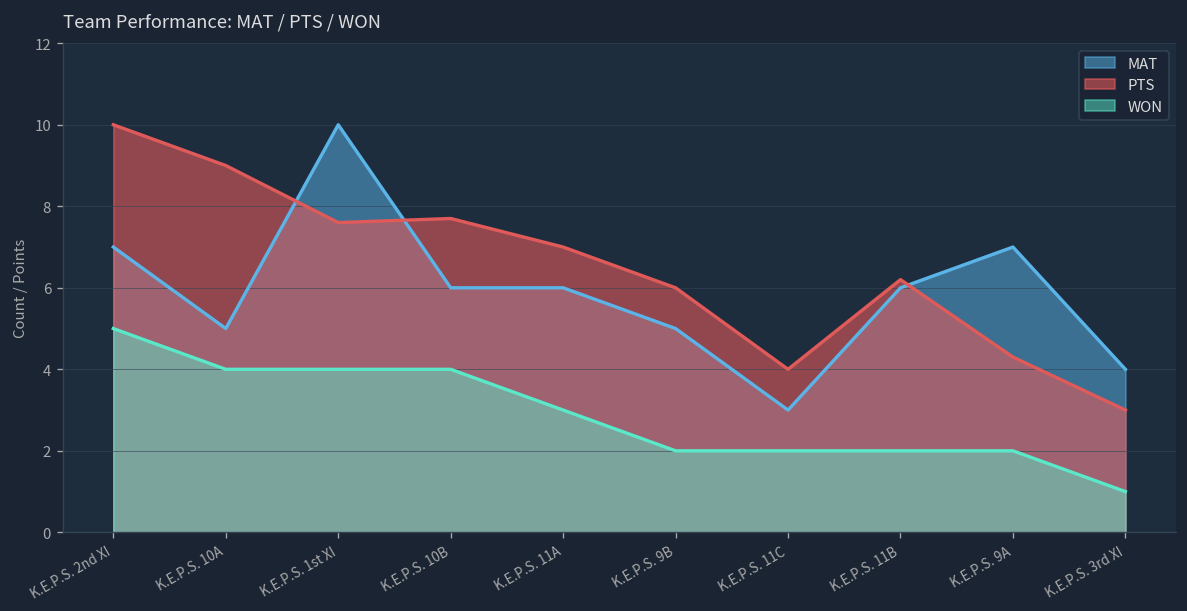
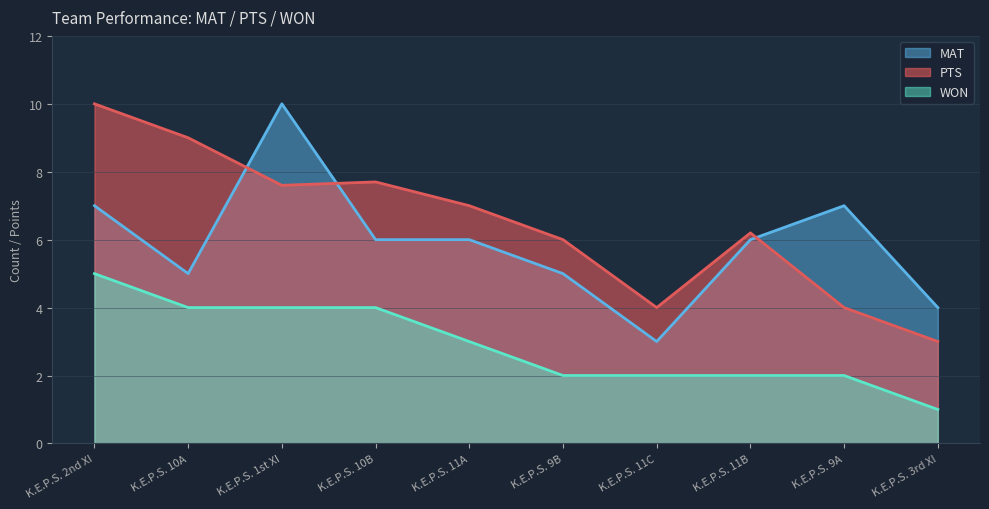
  {
    "PTS": {
      "K.E.P.S. 2nd XI": 10.0,
      "K.E.P.S. 10A": 9.0,
      "K.E.P.S. 1st XI": 7.6,
      "K.E.P.S. 10B": 7.7,
      "K.E.P.S. 11A": 7.0,
      "K.E.P.S. 9B": 6.0,
      "K.E.P.S. 11C": 4.0,
      "K.E.P.S. 11B": 6.2,
-     "K.E.P.S. 9A": 4.3,
+     "K.E.P.S. 9A": 4.0,
      "K.E.P.S. 3rd XI": 3.0
    }
  }
